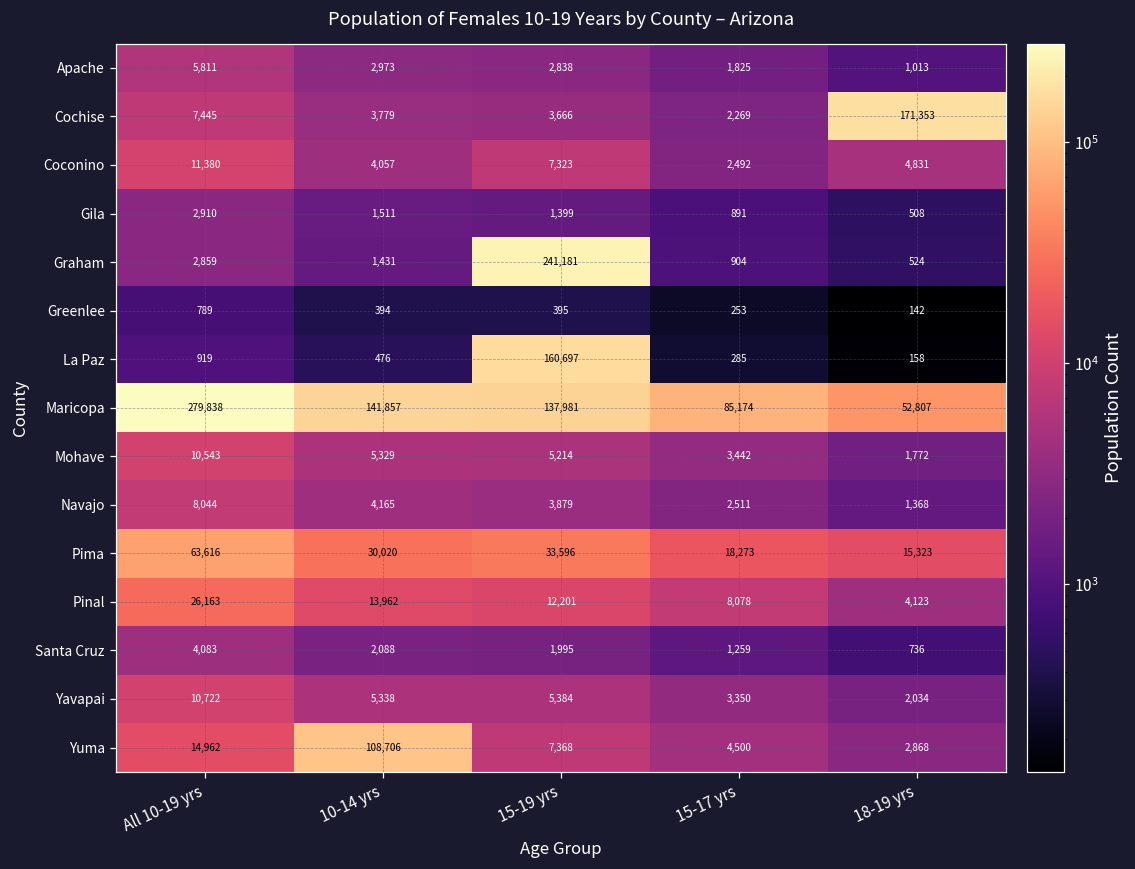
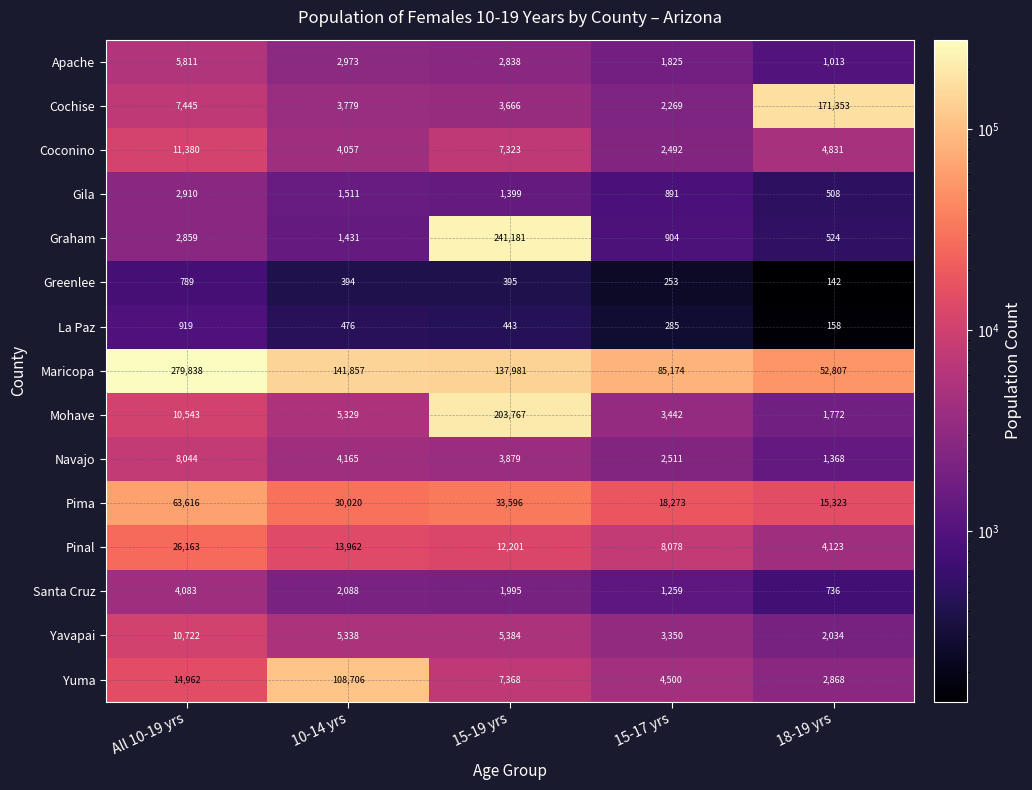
  {
    "Apache": {
      "All 10-19 yrs": "5,811",
      "10-14 yrs": "2,973",
      "15-19 yrs": "2,838",
      "15-17 yrs": "1,825",
      "18-19 yrs": "1,013"
    },
    "Cochise": {
      "All 10-19 yrs": "7,445",
      "10-14 yrs": "3,779",
      "15-19 yrs": "3,666",
      "15-17 yrs": "2,269",
      "18-19 yrs": "171,353"
    },
    "Coconino": {
      "All 10-19 yrs": "11,380",
      "10-14 yrs": "4,057",
      "15-19 yrs": "7,323",
      "15-17 yrs": "2,492",
      "18-19 yrs": "4,831"
    },
    "Gila": {
      "All 10-19 yrs": "2,910",
      "10-14 yrs": "1,511",
      "15-19 yrs": "1,399",
      "15-17 yrs": "891",
      "18-19 yrs": "508"
    },
    "Graham": {
      "All 10-19 yrs": "2,859",
      "10-14 yrs": "1,431",
      "15-19 yrs": "241,181",
      "15-17 yrs": "904",
      "18-19 yrs": "524"
    },
    "Greenlee": {
      "All 10-19 yrs": "789",
      "10-14 yrs": "394",
      "15-19 yrs": "395",
      "15-17 yrs": "253",
      "18-19 yrs": "142"
    },
    "La Paz": {
      "All 10-19 yrs": "919",
      "10-14 yrs": "476",
-     "15-19 yrs": "160,697",
+     "15-19 yrs": "443",
      "15-17 yrs": "285",
      "18-19 yrs": "158"
    },
    "Maricopa": {
      "All 10-19 yrs": "279,838",
      "10-14 yrs": "141,857",
      "15-19 yrs": "137,981",
      "15-17 yrs": "85,174",
      "18-19 yrs": "52,807"
    },
    "Mohave": {
      "All 10-19 yrs": "10,543",
      "10-14 yrs": "5,329",
-     "15-19 yrs": "5,214",
+     "15-19 yrs": "203,767",
      "15-17 yrs": "3,442",
      "18-19 yrs": "1,772"
    },
    "Navajo": {
      "All 10-19 yrs": "8,044",
      "10-14 yrs": "4,165",
      "15-19 yrs": "3,879",
      "15-17 yrs": "2,511",
      "18-19 yrs": "1,368"
    },
    "Pima": {
      "All 10-19 yrs": "63,616",
      "10-14 yrs": "30,020",
      "15-19 yrs": "33,596",
      "15-17 yrs": "18,273",
      "18-19 yrs": "15,323"
    },
    "Pinal": {
      "All 10-19 yrs": "26,163",
      "10-14 yrs": "13,962",
      "15-19 yrs": "12,201",
      "15-17 yrs": "8,078",
      "18-19 yrs": "4,123"
    },
    "Santa Cruz": {
      "All 10-19 yrs": "4,083",
      "10-14 yrs": "2,088",
      "15-19 yrs": "1,995",
      "15-17 yrs": "1,259",
      "18-19 yrs": "736"
    },
    "Yavapai": {
      "All 10-19 yrs": "10,722",
      "10-14 yrs": "5,338",
      "15-19 yrs": "5,384",
      "15-17 yrs": "3,350",
      "18-19 yrs": "2,034"
    },
    "Yuma": {
      "All 10-19 yrs": "14,962",
      "10-14 yrs": "108,706",
      "15-19 yrs": "7,368",
      "15-17 yrs": "4,500",
      "18-19 yrs": "2,868"
    }
  }
